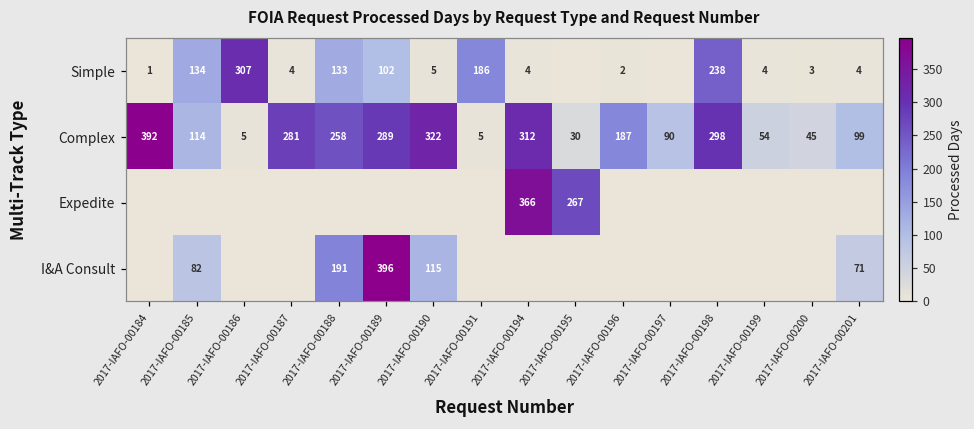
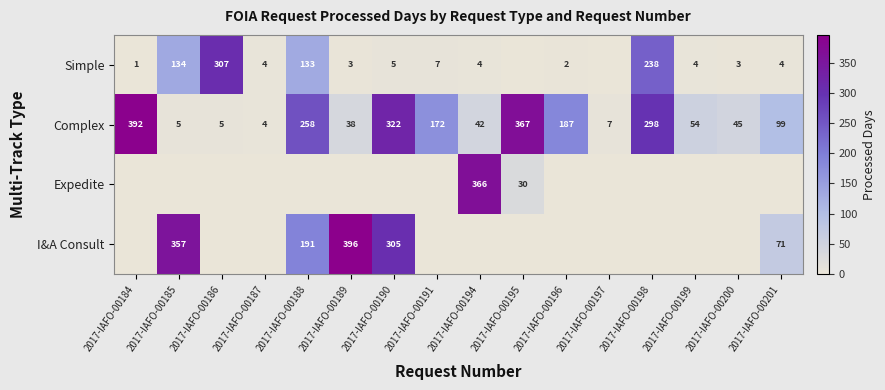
  {
    "Simple": {
      "2017-IAFO-00184": 1,
      "2017-IAFO-00185": 134,
      "2017-IAFO-00186": 307,
      "2017-IAFO-00187": 4,
      "2017-IAFO-00188": 133,
-     "2017-IAFO-00189": 102,
+     "2017-IAFO-00189": 3,
      "2017-IAFO-00190": 5,
-     "2017-IAFO-00191": 186,
+     "2017-IAFO-00191": 7,
      "2017-IAFO-00194": 4,
      "2017-IAFO-00196": 2,
      "2017-IAFO-00198": 238,
      "2017-IAFO-00199": 4,
      "2017-IAFO-00200": 3,
      "2017-IAFO-00201": 4
    },
    "Complex": {
      "2017-IAFO-00184": 392,
-     "2017-IAFO-00185": 114,
+     "2017-IAFO-00185": 5,
      "2017-IAFO-00186": 5,
-     "2017-IAFO-00187": 281,
+     "2017-IAFO-00187": 4,
      "2017-IAFO-00188": 258,
-     "2017-IAFO-00189": 289,
+     "2017-IAFO-00189": 38,
      "2017-IAFO-00190": 322,
-     "2017-IAFO-00191": 5,
-     "2017-IAFO-00194": 312,
-     "2017-IAFO-00195": 30,
+     "2017-IAFO-00191": 172,
+     "2017-IAFO-00194": 42,
+     "2017-IAFO-00195": 367,
      "2017-IAFO-00196": 187,
-     "2017-IAFO-00197": 90,
+     "2017-IAFO-00197": 7,
      "2017-IAFO-00198": 298,
      "2017-IAFO-00199": 54,
      "2017-IAFO-00200": 45,
      "2017-IAFO-00201": 99
    },
    "Expedite": {
      "2017-IAFO-00194": 366,
-     "2017-IAFO-00195": 267
+     "2017-IAFO-00195": 30
    },
    "I&A Consult": {
-     "2017-IAFO-00185": 82,
+     "2017-IAFO-00185": 357,
      "2017-IAFO-00188": 191,
      "2017-IAFO-00189": 396,
-     "2017-IAFO-00190": 115,
+     "2017-IAFO-00190": 305,
      "2017-IAFO-00201": 71
    }
  }
